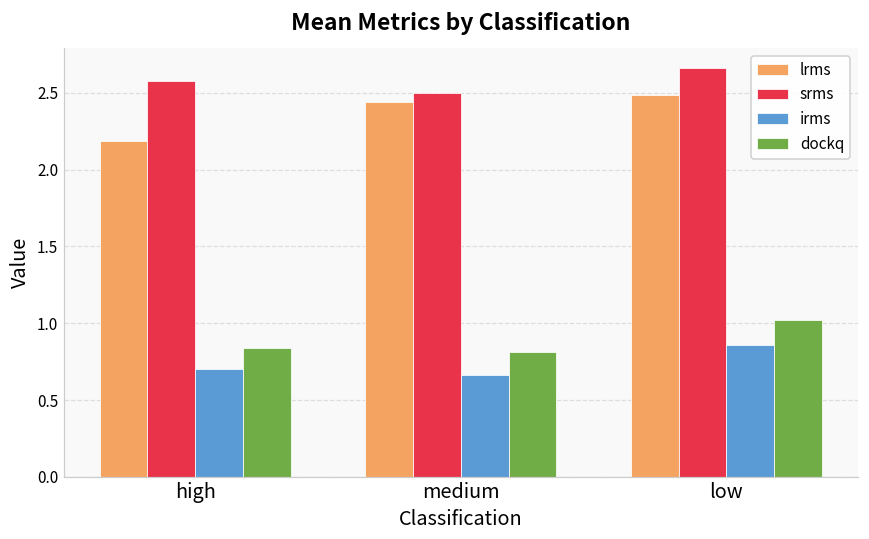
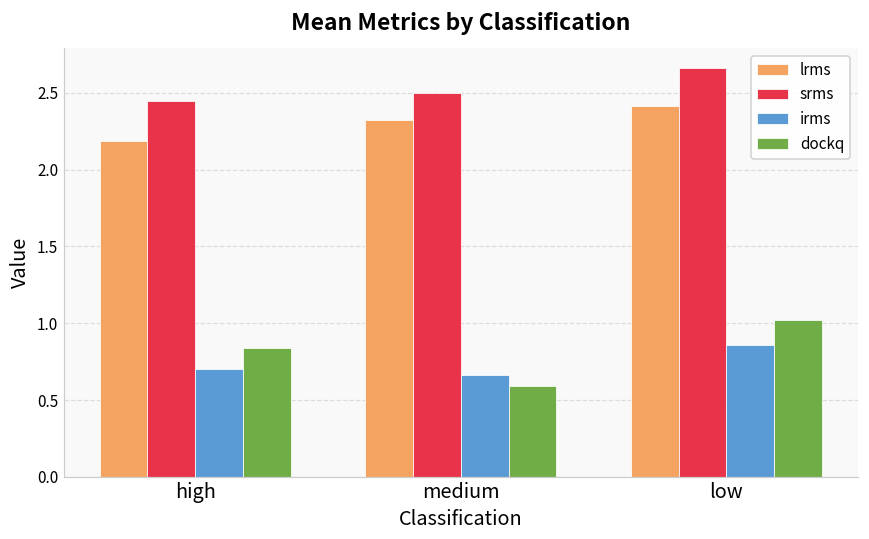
  {
    "lrms": {
      "high": 2.19,
-     "medium": 2.44,
-     "low": 2.49
+     "medium": 2.32,
+     "low": 2.42
    },
    "srms": {
-     "high": 2.58,
+     "high": 2.45,
      "medium": 2.50,
      "low": 2.66
    },
    "irms": {
      "high": 0.70,
      "medium": 0.66,
      "low": 0.86
    },
    "dockq": {
      "high": 0.84,
-     "medium": 0.81,
+     "medium": 0.59,
      "low": 1.02
    }
  }
